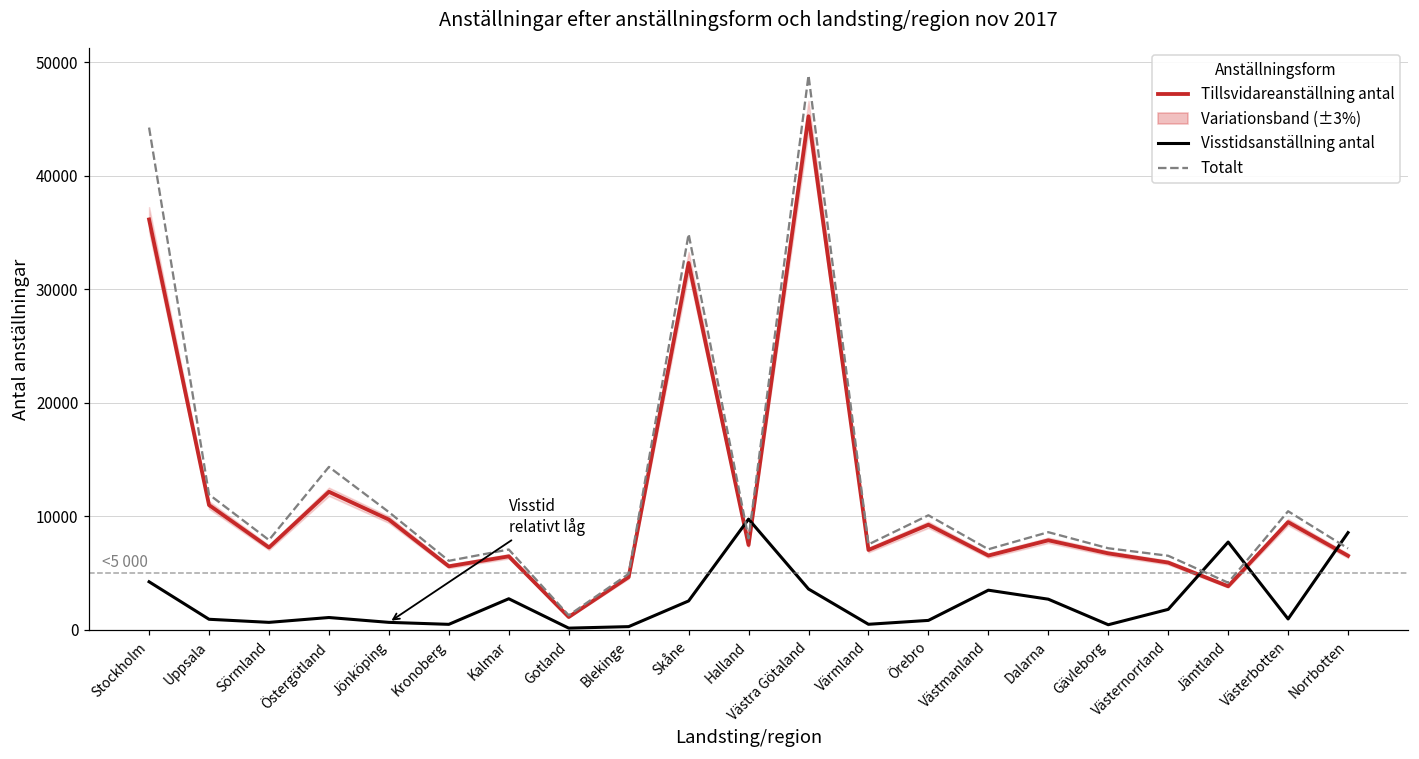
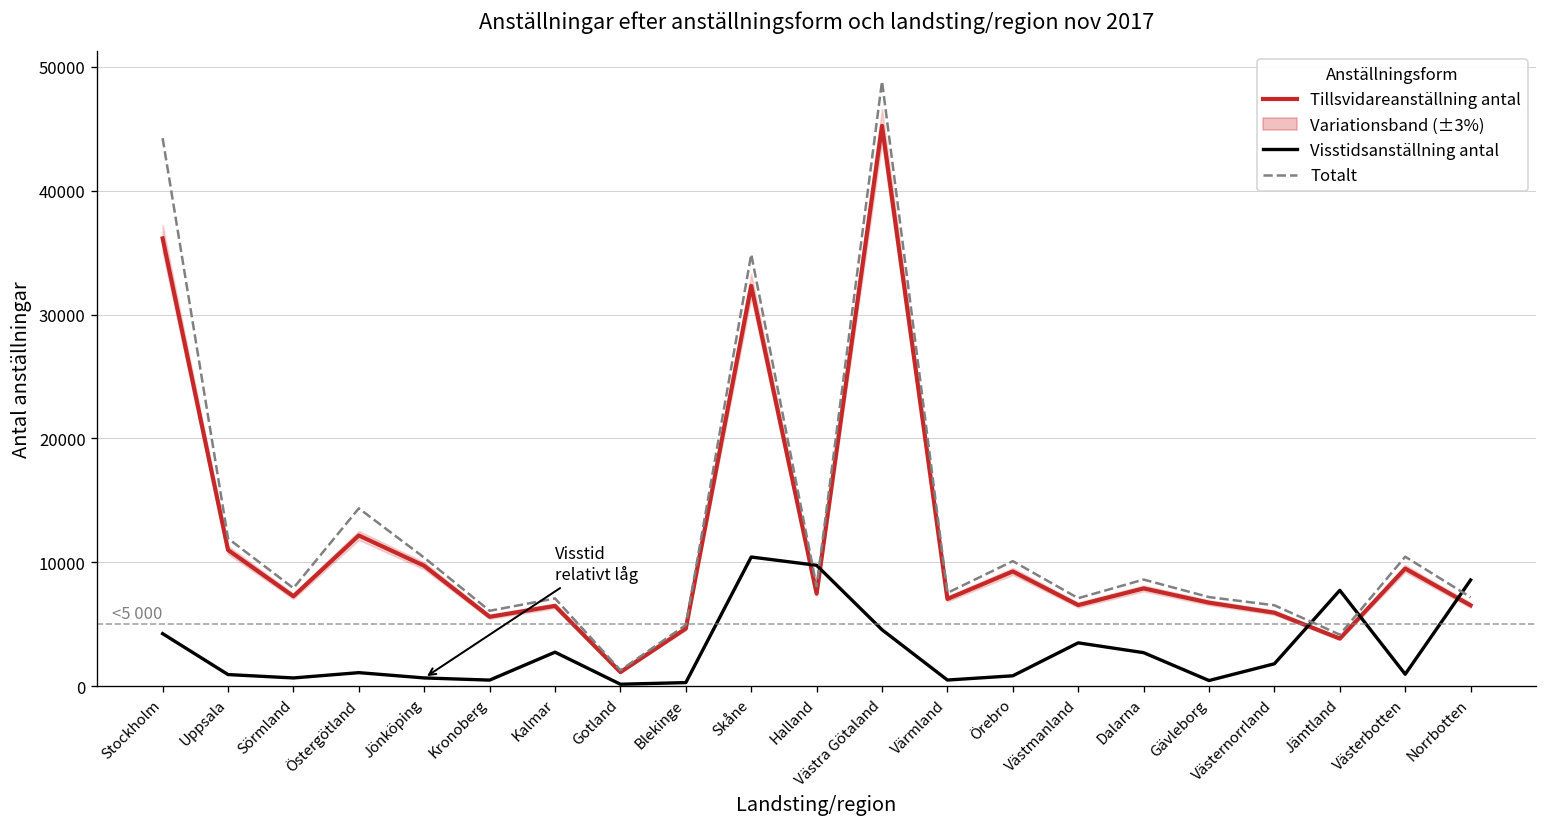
  {
    "Visstidsanställning antal": {
      "Uppsala": 900,
      "Sörmland": 700,
      "Östergötland": 1100,
      "Jönköping": 700,
      "Kronoberg": 500,
      "Kalmar": 2700,
      "Gotland": 200,
      "Blekinge": 300,
-     "Skåne": 2500,
+     "Skåne": 10400,
      "Halland": 9800,
-     "Västra Götaland": 3600,
+     "Västra Götaland": 4600,
      "Värmland": 500,
      "Örebro": 800,
      "Västmanland": 3500,
      "Dalarna": 2700,
      "Gävleborg": 500,
      "Västernorrland": 1800,
      "Jämtland": 7700,
      "Västerbotten": 1000,
      "Norrbotten": 8600
    },
    "Totalt": {
      "Stockholm": 44200,
      "Uppsala": 11900,
      "Sörmland": 7900,
      "Östergötland": 14400,
      "Jönköping": 10400,
      "Kronoberg": 6100,
      "Kalmar": 7100,
      "Skåne": 34900,
      "Halland": 8100,
      "Västra Götaland": 48800,
      "Värmland": 7500,
      "Örebro": 10100,
      "Västmanland": 7100,
      "Dalarna": 8600,
      "Gävleborg": 7200,
      "Västernorrland": 6500,
      "Västerbotten": 10500,
      "Norrbotten": 7200
    }
  }
